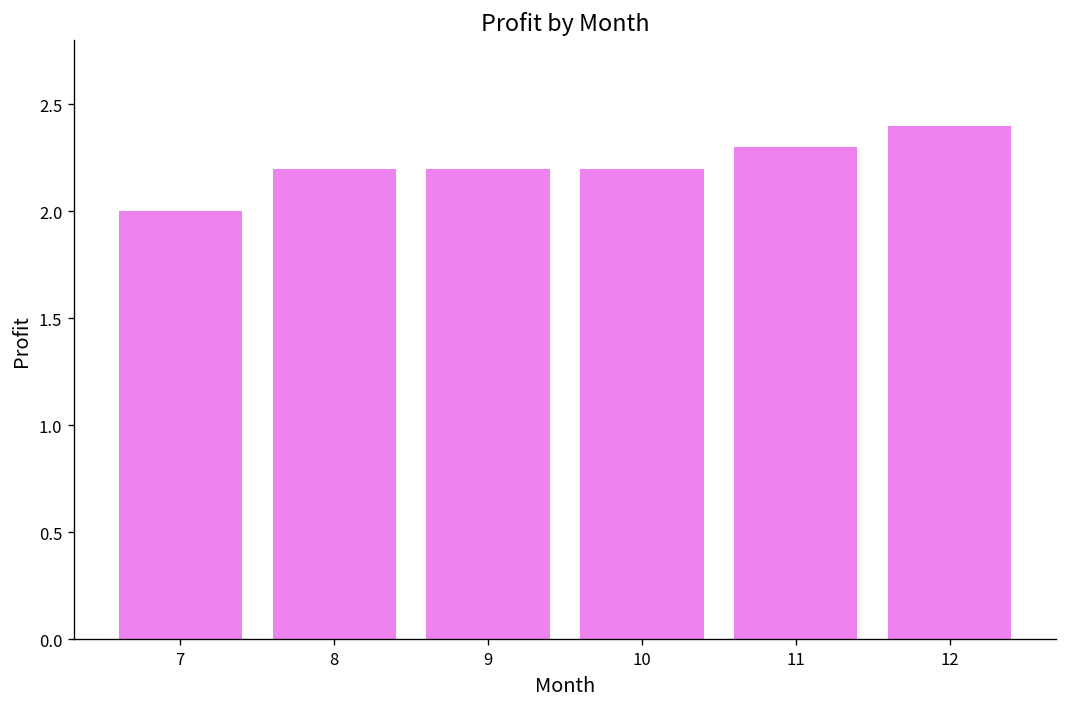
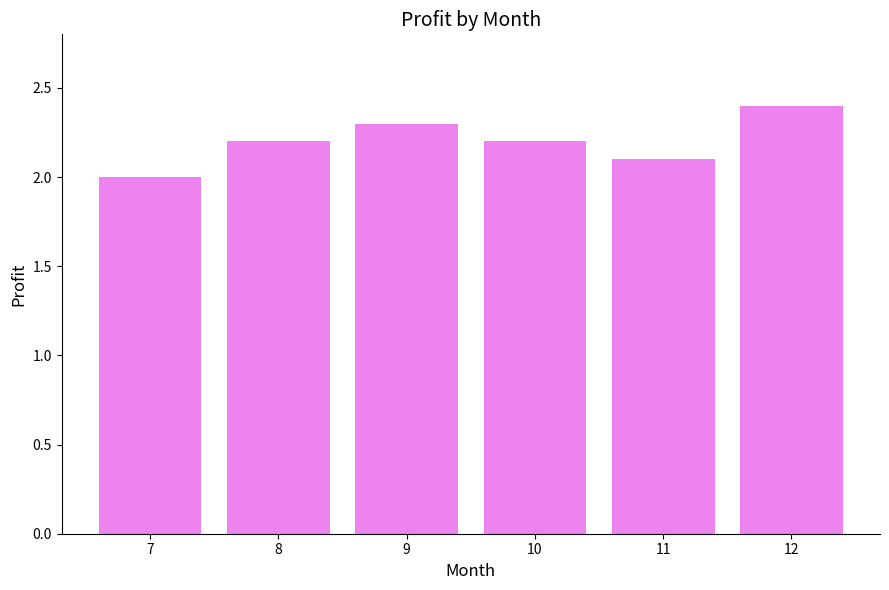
  {
    "7": 2.0,
    "8": 2.2,
-   "9": 2.2,
+   "9": 2.3,
    "10": 2.2,
-   "11": 2.3,
+   "11": 2.1,
    "12": 2.4
  }
